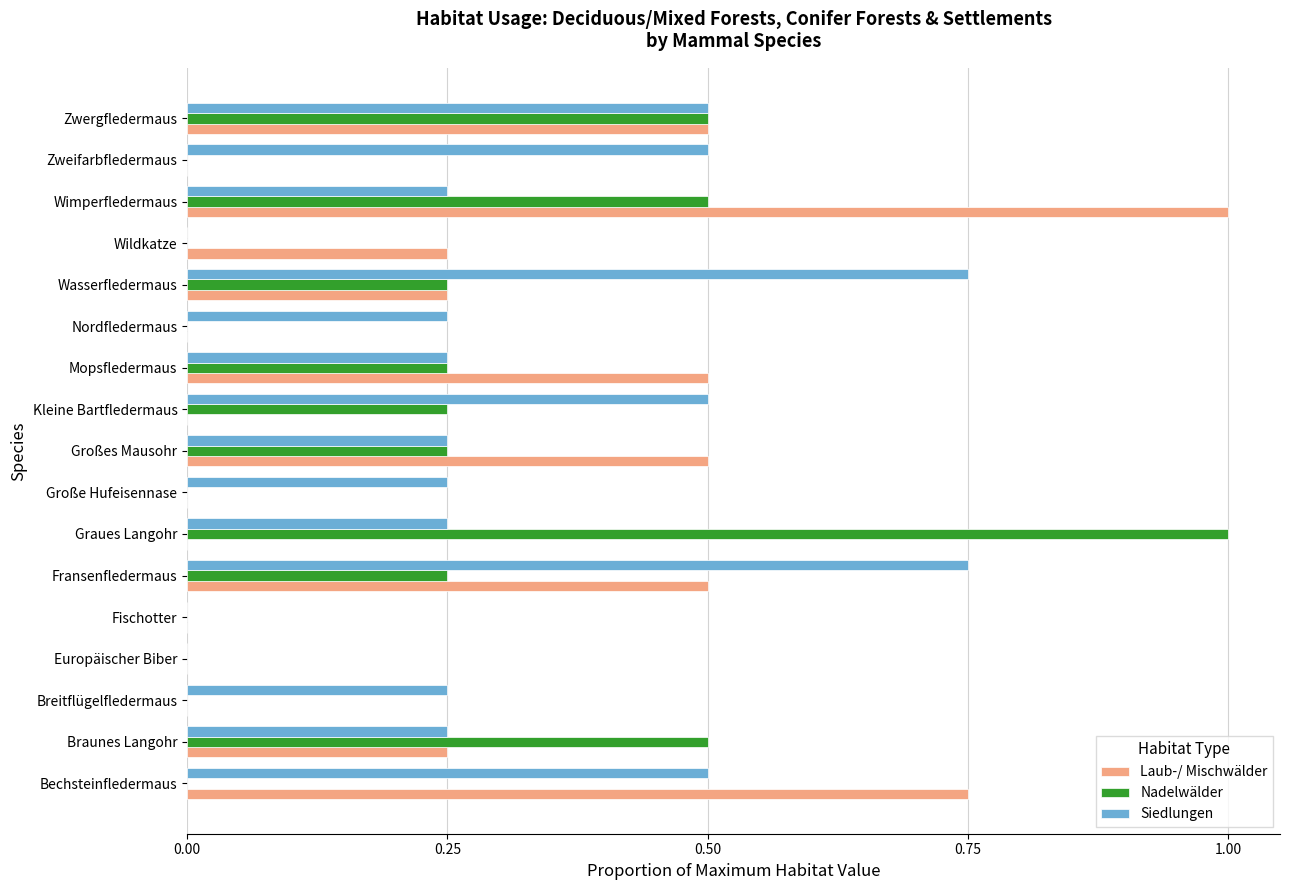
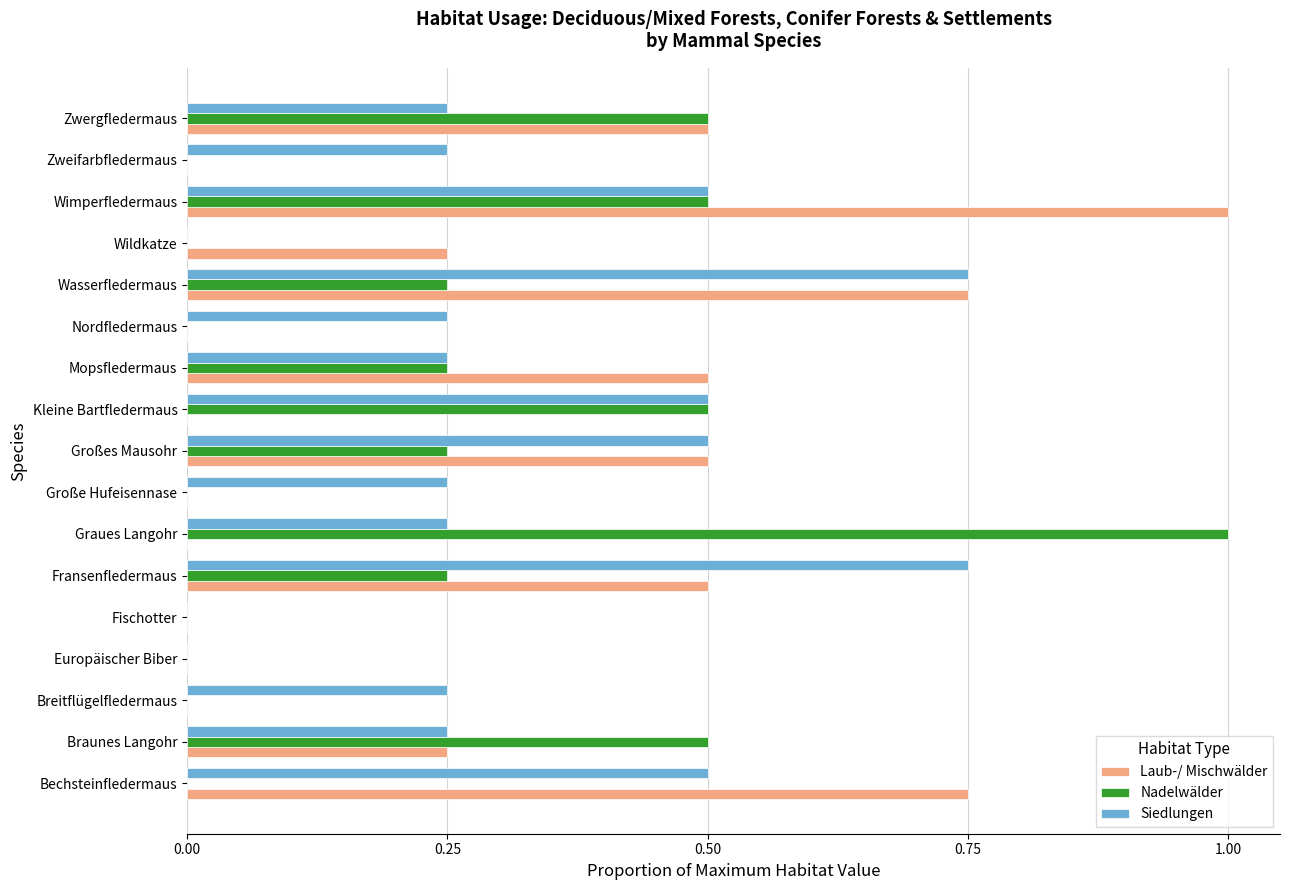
  {
    "Laub-/ Mischwälder": {
      "Zwergfledermaus": 0.500,
      "Zweifarbfledermaus": 0.000,
      "Wimperfledermaus": 1.000,
      "Wildkatze": 0.250,
-     "Wasserfledermaus": 0.250,
+     "Wasserfledermaus": 0.750,
      "Nordfledermaus": 0.000,
      "Mopsfledermaus": 0.500,
      "Kleine Bartfledermaus": 0.000,
      "Großes Mausohr": 0.500,
      "Große Hufeisennase": 0.000,
      "Graues Langohr": 0.000,
      "Fransenfledermaus": 0.500,
      "Fischotter": 0.000,
      "Europäischer Biber": 0.000,
      "Breitflügelfledermaus": 0.000,
      "Braunes Langohr": 0.250,
      "Bechsteinfledermaus": 0.750
    },
    "Nadelwälder": {
      "Zwergfledermaus": 0.500,
      "Zweifarbfledermaus": 0.000,
      "Wimperfledermaus": 0.500,
      "Wildkatze": 0.000,
      "Wasserfledermaus": 0.250,
      "Nordfledermaus": 0.000,
      "Mopsfledermaus": 0.250,
-     "Kleine Bartfledermaus": 0.250,
+     "Kleine Bartfledermaus": 0.500,
      "Großes Mausohr": 0.250,
      "Große Hufeisennase": 0.000,
      "Graues Langohr": 1.000,
      "Fransenfledermaus": 0.250,
      "Fischotter": 0.000,
      "Europäischer Biber": 0.000,
      "Breitflügelfledermaus": 0.000,
      "Braunes Langohr": 0.500,
      "Bechsteinfledermaus": 0.000
    },
    "Siedlungen": {
-     "Zwergfledermaus": 0.500,
-     "Zweifarbfledermaus": 0.500,
-     "Wimperfledermaus": 0.250,
+     "Zwergfledermaus": 0.250,
+     "Zweifarbfledermaus": 0.250,
+     "Wimperfledermaus": 0.500,
      "Wildkatze": 0.000,
      "Wasserfledermaus": 0.750,
      "Nordfledermaus": 0.250,
      "Mopsfledermaus": 0.250,
      "Kleine Bartfledermaus": 0.500,
-     "Großes Mausohr": 0.250,
+     "Großes Mausohr": 0.500,
      "Große Hufeisennase": 0.250,
      "Graues Langohr": 0.250,
      "Fransenfledermaus": 0.750,
      "Fischotter": 0.000,
      "Europäischer Biber": 0.000,
      "Breitflügelfledermaus": 0.250,
      "Braunes Langohr": 0.250,
      "Bechsteinfledermaus": 0.500
    }
  }
